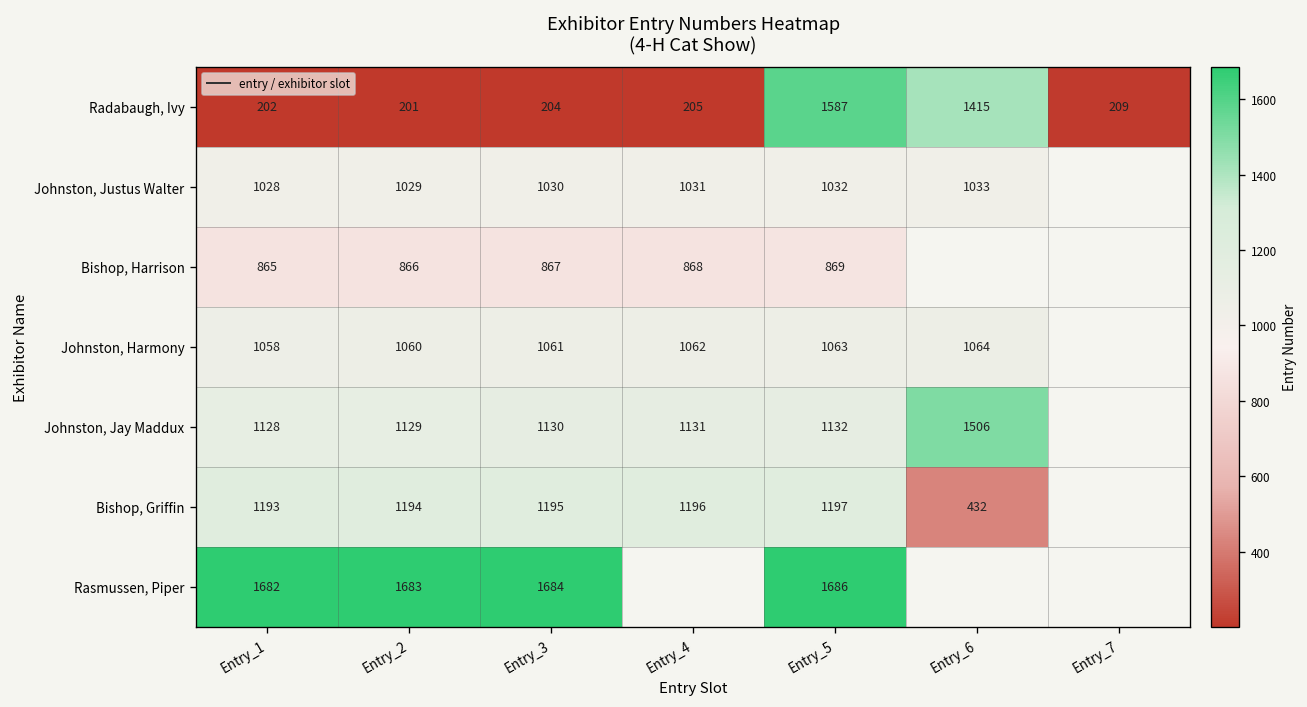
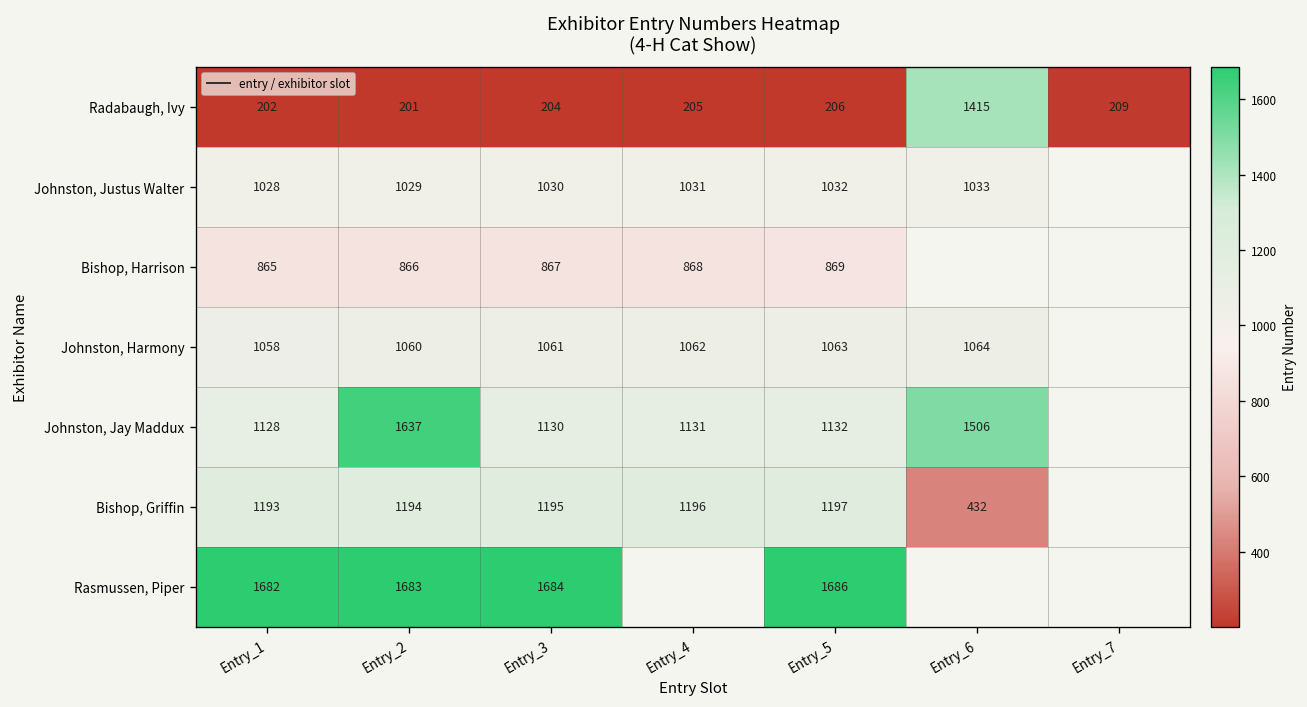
  {
    "Radabaugh, Ivy": {
      "Entry_1": 202,
      "Entry_2": 201,
      "Entry_3": 204,
      "Entry_4": 205,
-     "Entry_5": 1587,
+     "Entry_5": 206,
      "Entry_6": 1415,
      "Entry_7": 209
    },
    "Johnston, Justus Walter": {
      "Entry_1": 1028,
      "Entry_2": 1029,
      "Entry_3": 1030,
      "Entry_4": 1031,
      "Entry_5": 1032,
      "Entry_6": 1033
    },
    "Bishop, Harrison": {
      "Entry_1": 865,
      "Entry_2": 866,
      "Entry_3": 867,
      "Entry_4": 868,
      "Entry_5": 869
    },
    "Johnston, Harmony": {
      "Entry_1": 1058,
      "Entry_2": 1060,
      "Entry_3": 1061,
      "Entry_4": 1062,
      "Entry_5": 1063,
      "Entry_6": 1064
    },
    "Johnston, Jay Maddux": {
      "Entry_1": 1128,
-     "Entry_2": 1129,
+     "Entry_2": 1637,
      "Entry_3": 1130,
      "Entry_4": 1131,
      "Entry_5": 1132,
      "Entry_6": 1506
    },
    "Bishop, Griffin": {
      "Entry_1": 1193,
      "Entry_2": 1194,
      "Entry_3": 1195,
      "Entry_4": 1196,
      "Entry_5": 1197,
      "Entry_6": 432
    },
    "Rasmussen, Piper": {
      "Entry_1": 1682,
      "Entry_2": 1683,
      "Entry_3": 1684,
      "Entry_5": 1686
    }
  }
